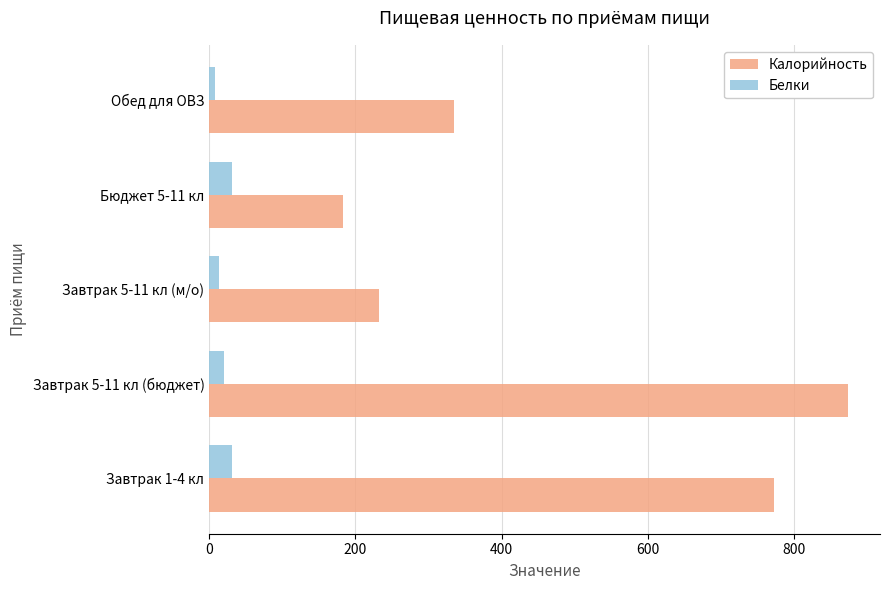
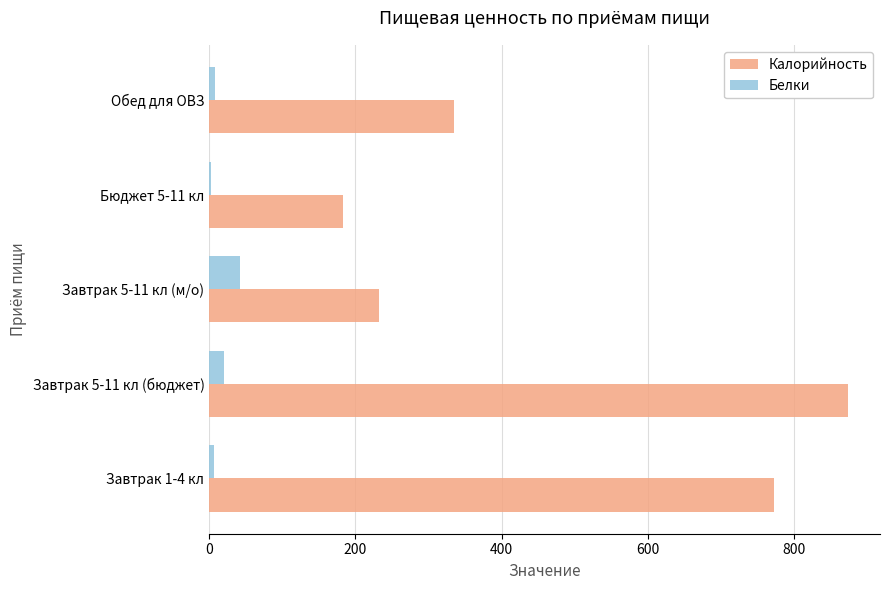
  {
    "Калорийность": {
      "Обед для ОВЗ": 340,
      "Бюджет 5-11 кл": 180,
      "Завтрак 5-11 кл (м/о)": 230,
      "Завтрак 5-11 кл (бюджет)": 870,
      "Завтрак 1-4 кл": 770
    },
    "Белки": {
      "Обед для ОВЗ": 10,
-     "Бюджет 5-11 кл": 30,
-     "Завтрак 5-11 кл (м/о)": 10,
+     "Бюджет 5-11 кл": 0,
+     "Завтрак 5-11 кл (м/о)": 40,
      "Завтрак 5-11 кл (бюджет)": 20,
-     "Завтрак 1-4 кл": 30
+     "Завтрак 1-4 кл": 10
    }
  }
